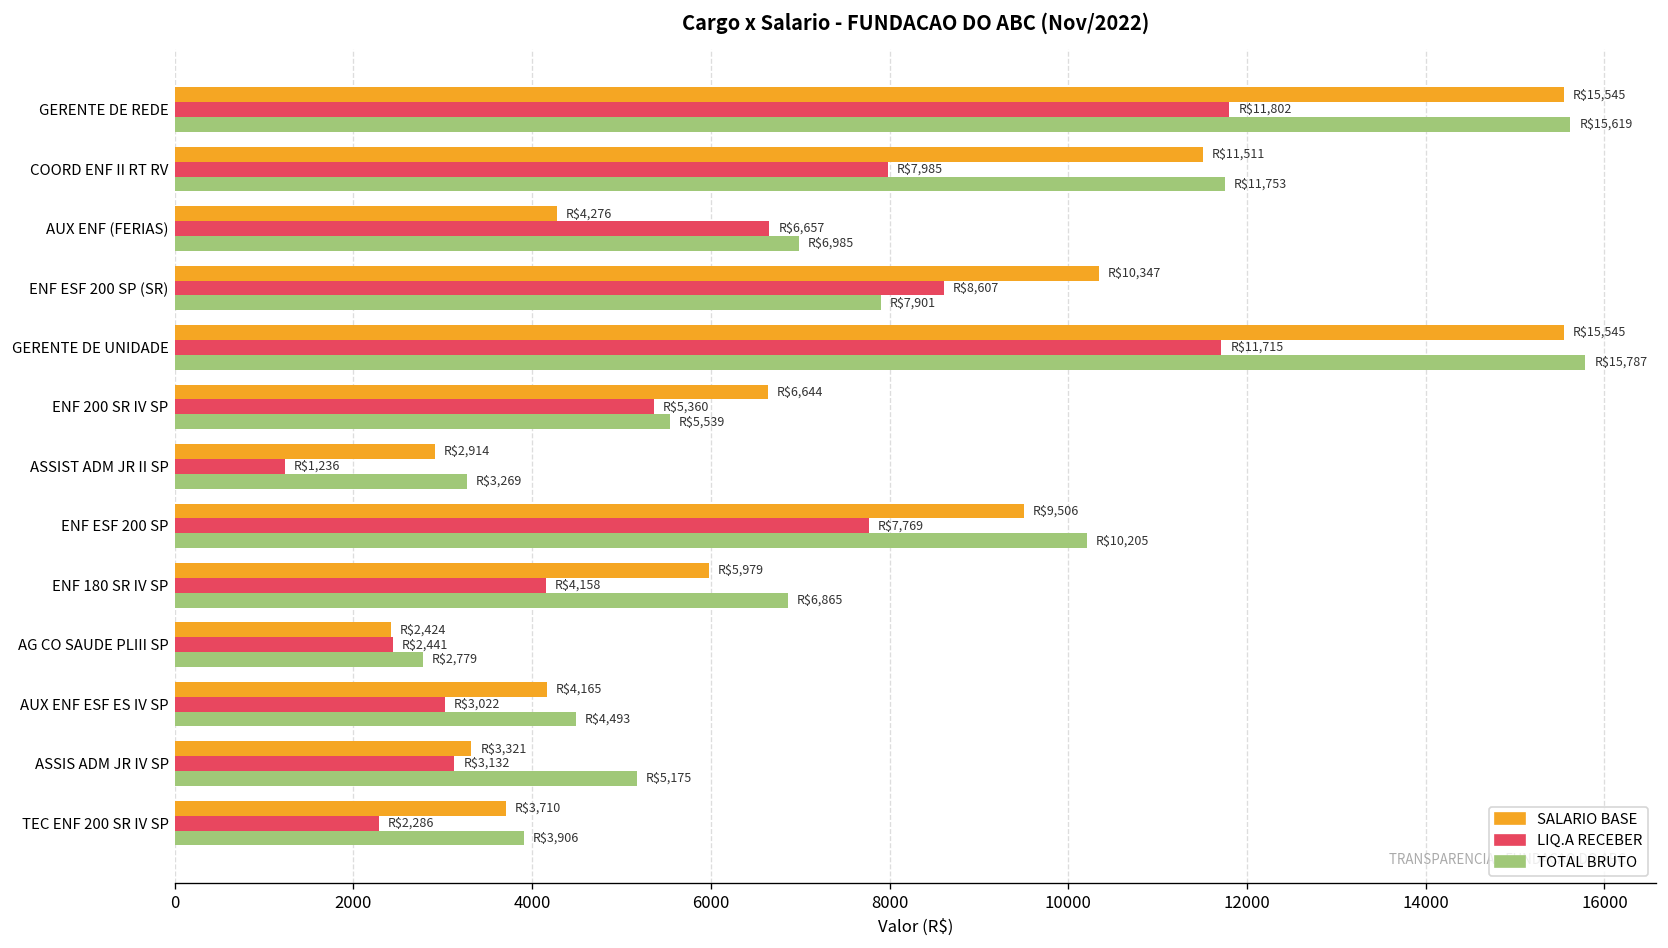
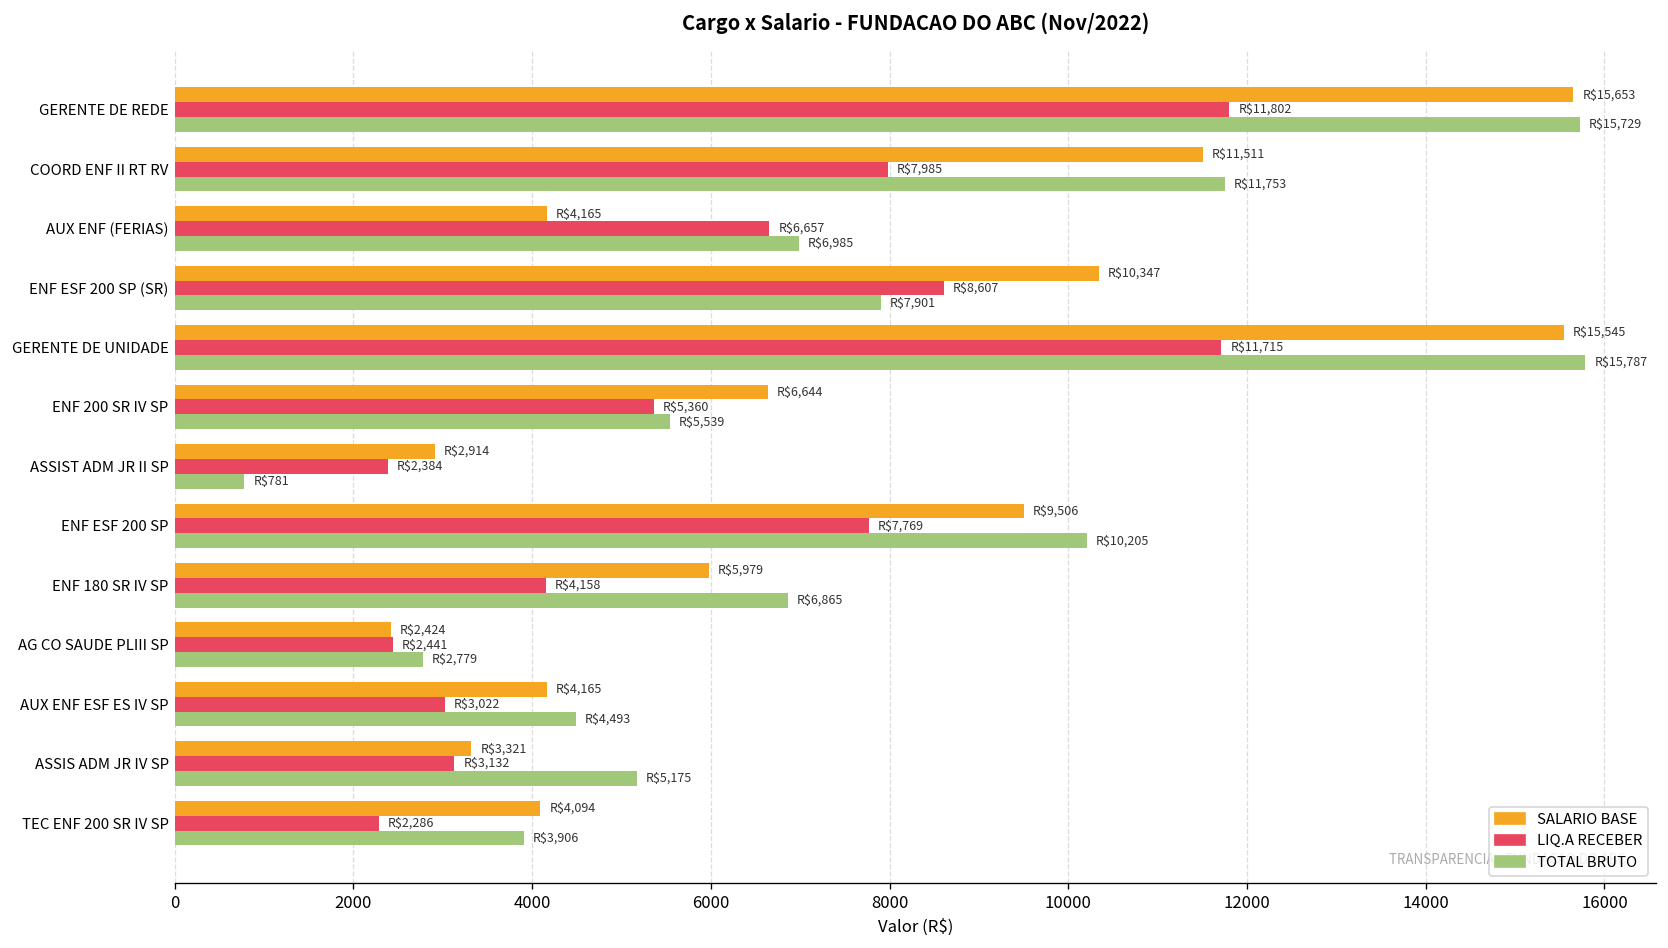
  {
    "SALARIO BASE": {
-     "GERENTE DE REDE": "$15,545",
+     "GERENTE DE REDE": "$15,653",
      "COORD ENF II RT RV": "$11,511",
-     "AUX ENF (FERIAS)": "$4,276",
+     "AUX ENF (FERIAS)": "$4,165",
      "ENF ESF 200 SP (SR)": "$10,347",
      "GERENTE DE UNIDADE": "$15,545",
      "ENF 200 SR IV SP": "$6,644",
      "ASSIST ADM JR II SP": "$2,914",
      "ENF ESF 200 SP": "$9,506",
      "ENF 180 SR IV SP": "$5,979",
      "AG CO SAUDE PLIII SP": "$2,424",
      "AUX ENF ESF ES IV SP": "$4,165",
      "ASSIS ADM JR IV SP": "$3,321",
-     "TEC ENF 200 SR IV SP": "$3,710"
+     "TEC ENF 200 SR IV SP": "$4,094"
    },
    "LIQ.A RECEBER": {
      "GERENTE DE REDE": "$11,802",
      "COORD ENF II RT RV": "$7,985",
      "AUX ENF (FERIAS)": "$6,657",
      "ENF ESF 200 SP (SR)": "$8,607",
      "GERENTE DE UNIDADE": "$11,715",
      "ENF 200 SR IV SP": "$5,360",
-     "ASSIST ADM JR II SP": "$1,236",
+     "ASSIST ADM JR II SP": "$2,384",
      "ENF ESF 200 SP": "$7,769",
      "ENF 180 SR IV SP": "$4,158",
      "AG CO SAUDE PLIII SP": "$2,441",
      "AUX ENF ESF ES IV SP": "$3,022",
      "ASSIS ADM JR IV SP": "$3,132",
      "TEC ENF 200 SR IV SP": "$2,286"
    },
    "TOTAL BRUTO": {
-     "GERENTE DE REDE": "$15,619",
+     "GERENTE DE REDE": "$15,729",
      "COORD ENF II RT RV": "$11,753",
      "AUX ENF (FERIAS)": "$6,985",
      "ENF ESF 200 SP (SR)": "$7,901",
      "GERENTE DE UNIDADE": "$15,787",
      "ENF 200 SR IV SP": "$5,539",
-     "ASSIST ADM JR II SP": "$3,269",
+     "ASSIST ADM JR II SP": "$781",
      "ENF ESF 200 SP": "$10,205",
      "ENF 180 SR IV SP": "$6,865",
      "AG CO SAUDE PLIII SP": "$2,779",
      "AUX ENF ESF ES IV SP": "$4,493",
      "ASSIS ADM JR IV SP": "$5,175",
      "TEC ENF 200 SR IV SP": "$3,906"
    }
  }
